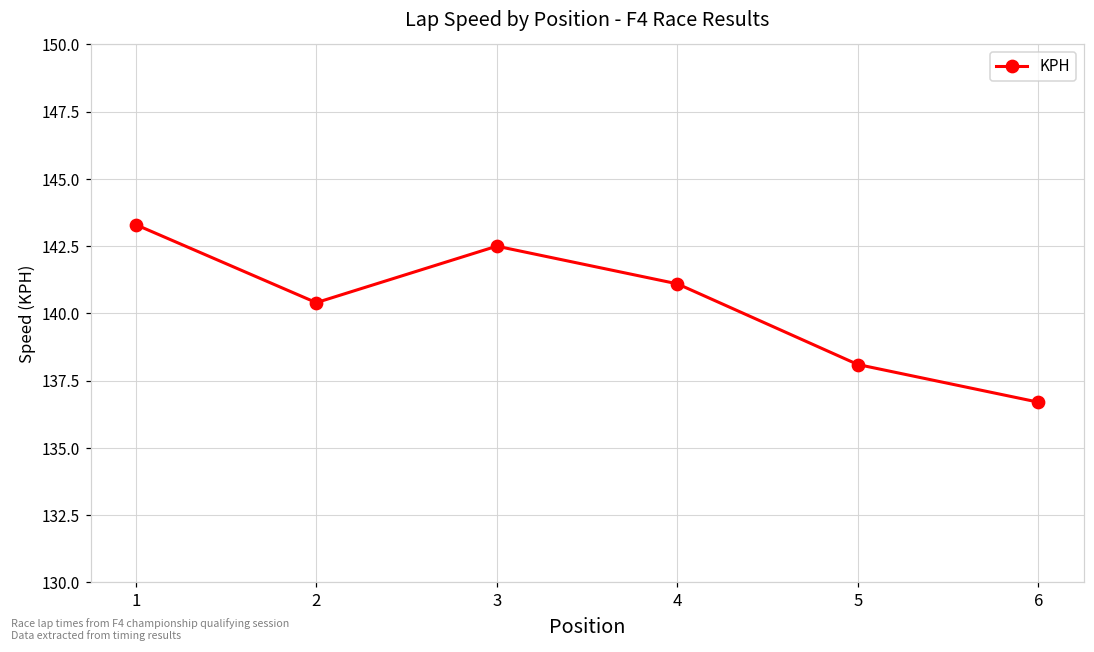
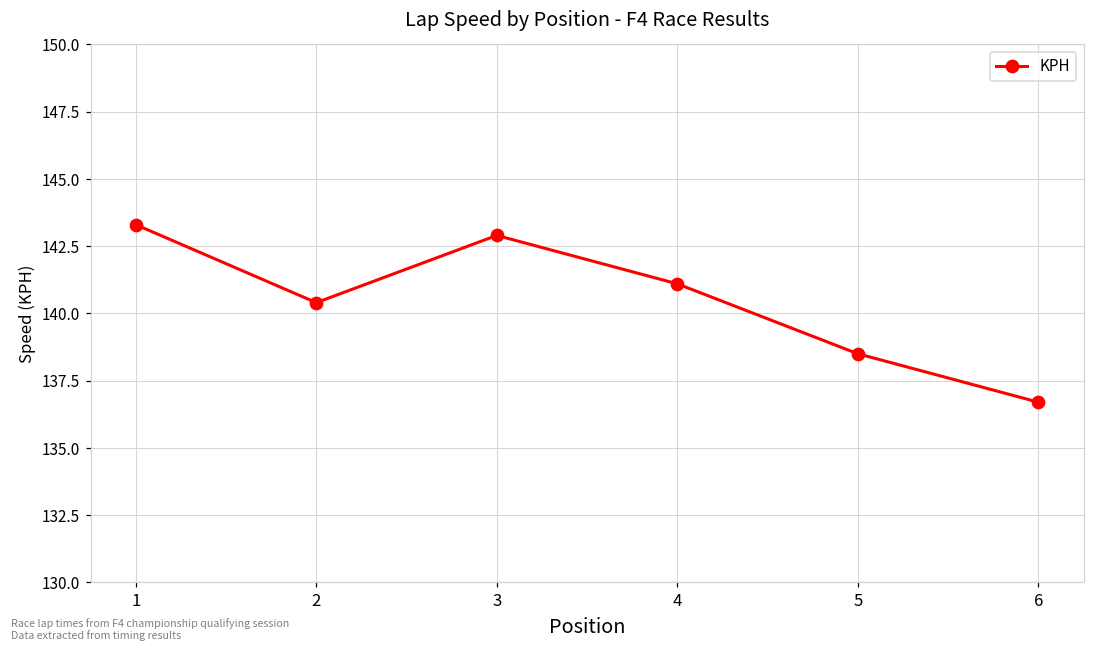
  {
    "1": 143.3,
    "2": 140.4,
-   "3": 142.5,
+   "3": 142.9,
    "4": 141.1,
-   "5": 138.1,
+   "5": 138.5,
    "6": 136.7
  }
